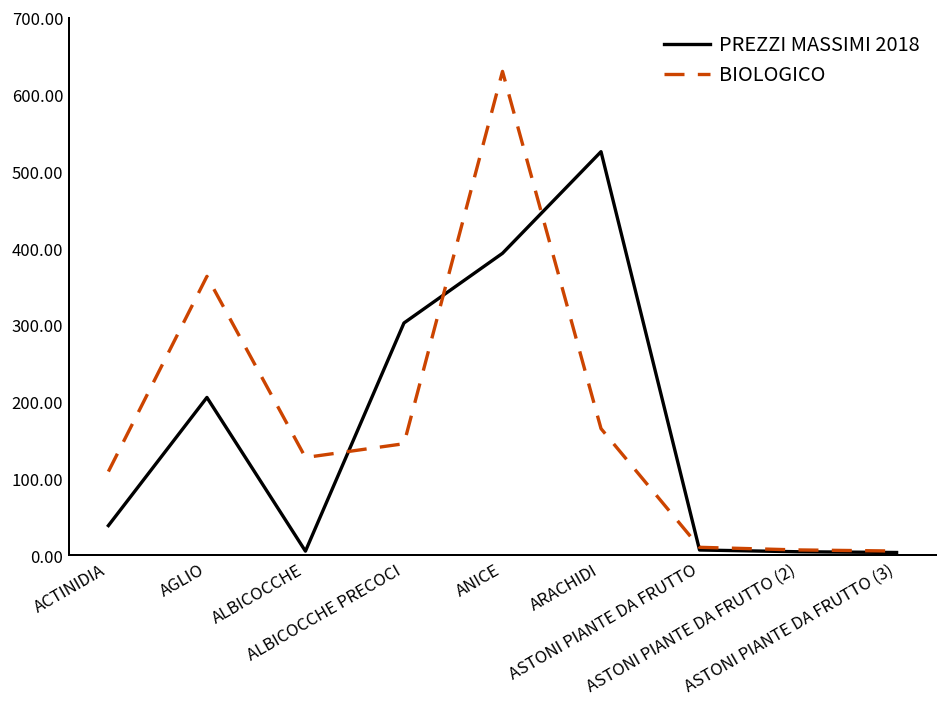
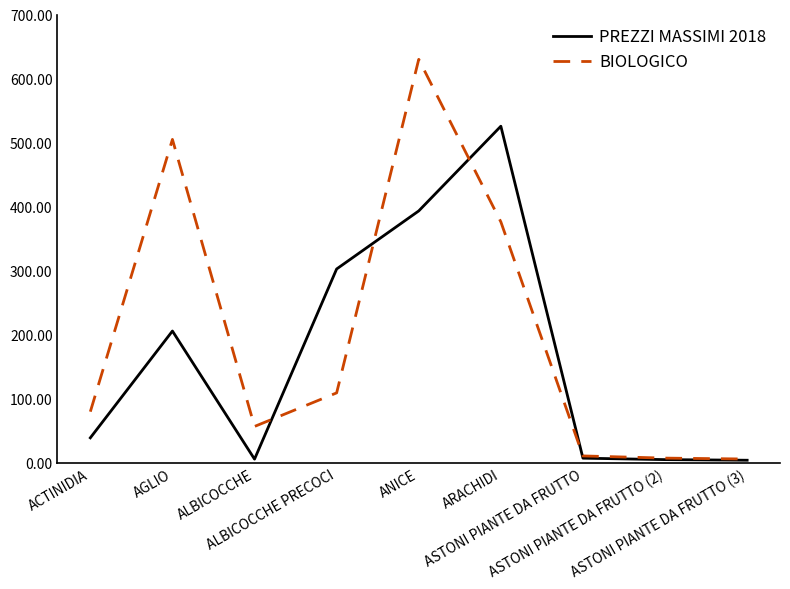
  {
    "PREZZI MASSIMI 2018": {
      "ACTINIDIA": 40,
      "AGLIO": 210,
      "ALBICOCCHE": 10,
      "ALBICOCCHE PRECOCI": 300,
      "ANICE": 390,
      "ARACHIDI": 530
    },
    "BIOLOGICO": {
-     "ACTINIDIA": 110,
-     "AGLIO": 360,
-     "ALBICOCCHE": 130,
-     "ALBICOCCHE PRECOCI": 150,
+     "ACTINIDIA": 80,
+     "AGLIO": 500,
+     "ALBICOCCHE": 60,
+     "ALBICOCCHE PRECOCI": 110,
      "ANICE": 630,
-     "ARACHIDI": 170
+     "ARACHIDI": 380
    }
  }
